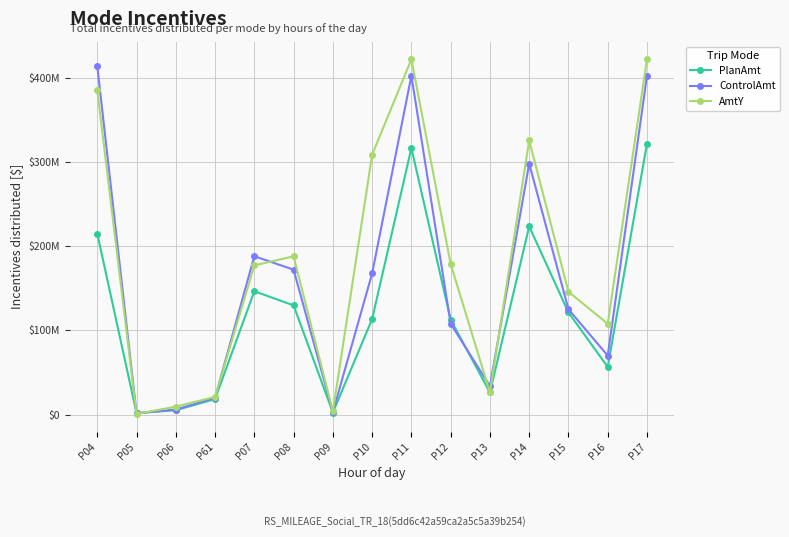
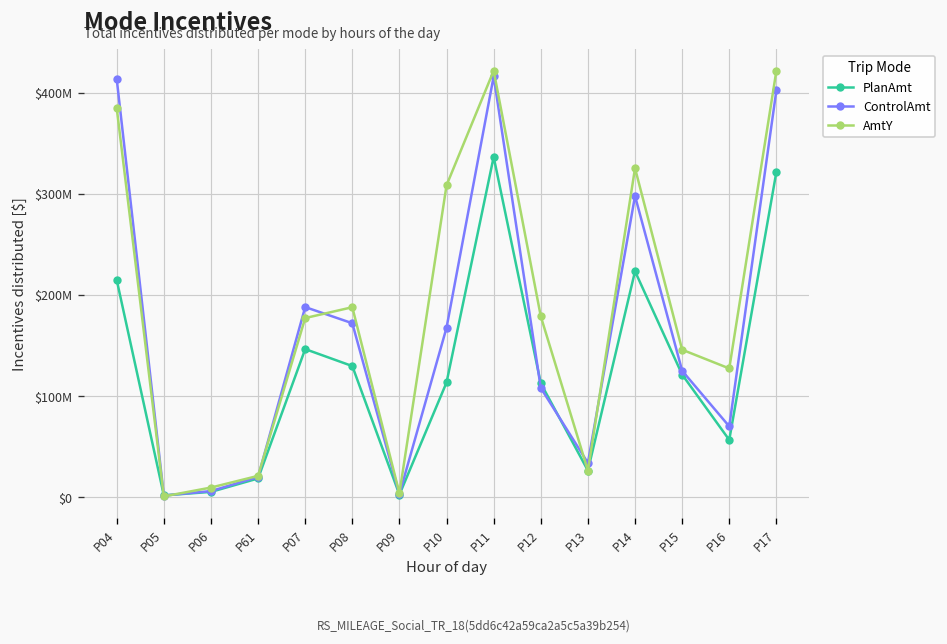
  {
    "PlanAmt": {
      "P04": "$210000000",
      "P07": "$150000000",
      "P08": "$130000000",
      "P10": "$110000000",
-     "P11": "$320000000",
+     "P11": "$340000000",
      "P12": "$110000000",
      "P14": "$220000000",
      "P15": "$120000000",
      "P16": "$60000000",
      "P17": "$320000000"
    },
    "ControlAmt": {
      "P04": "$410000000",
      "P07": "$190000000",
      "P08": "$170000000",
      "P10": "$170000000",
-     "P11": "$400000000",
+     "P11": "$420000000",
      "P12": "$110000000",
      "P13": "$30000000",
      "P14": "$300000000",
      "P15": "$130000000",
      "P16": "$70000000",
      "P17": "$400000000"
    },
    "AmtY": {
      "P04": "$380000000",
      "P06": "$10000000",
      "P07": "$180000000",
      "P08": "$190000000",
      "P10": "$310000000",
      "P11": "$420000000",
      "P12": "$180000000",
      "P14": "$330000000",
      "P15": "$150000000",
-     "P16": "$110000000",
+     "P16": "$130000000",
      "P17": "$420000000"
    }
  }
